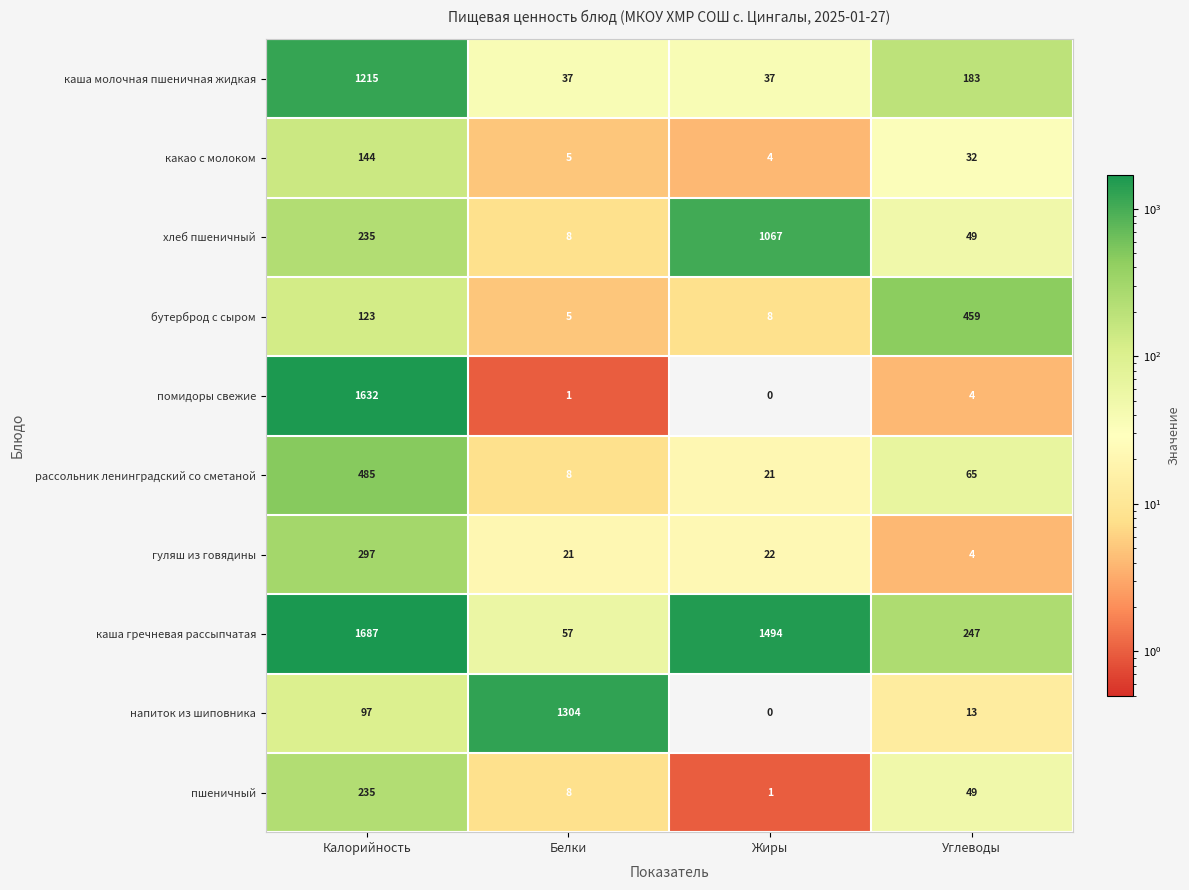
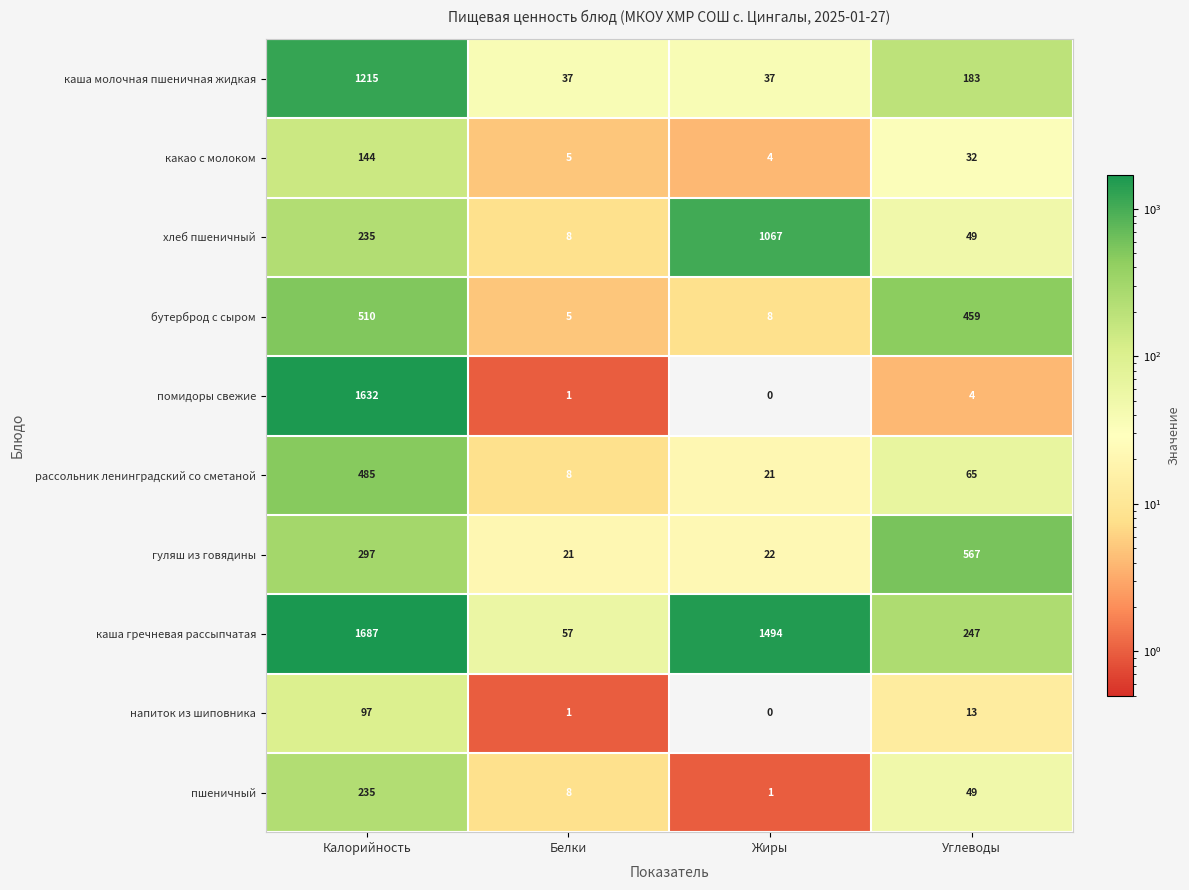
  {
    "каша молочная пшеничная жидкая": {
      "Калорийность": 1215,
      "Белки": 37,
      "Жиры": 37,
      "Углеводы": 183
    },
    "какао с молоком": {
      "Калорийность": 144,
      "Белки": 5,
      "Жиры": 4,
      "Углеводы": 32
    },
    "хлеб пшеничный": {
      "Калорийность": 235,
      "Белки": 8,
      "Жиры": 1067,
      "Углеводы": 49
    },
    "бутерброд с сыром": {
-     "Калорийность": 123,
+     "Калорийность": 510,
      "Белки": 5,
      "Жиры": 8,
      "Углеводы": 459
    },
    "помидоры свежие": {
      "Калорийность": 1632,
      "Белки": 1,
      "Жиры": 0,
      "Углеводы": 4
    },
    "рассольник ленинградский со сметаной": {
      "Калорийность": 485,
      "Белки": 8,
      "Жиры": 21,
      "Углеводы": 65
    },
    "гуляш из говядины": {
      "Калорийность": 297,
      "Белки": 21,
      "Жиры": 22,
-     "Углеводы": 4
+     "Углеводы": 567
    },
    "каша гречневая рассыпчатая": {
      "Калорийность": 1687,
      "Белки": 57,
      "Жиры": 1494,
      "Углеводы": 247
    },
    "напиток из шиповника": {
      "Калорийность": 97,
-     "Белки": 1304,
+     "Белки": 1,
      "Жиры": 0,
      "Углеводы": 13
    },
    "пшеничный": {
      "Калорийность": 235,
      "Белки": 8,
      "Жиры": 1,
      "Углеводы": 49
    }
  }
